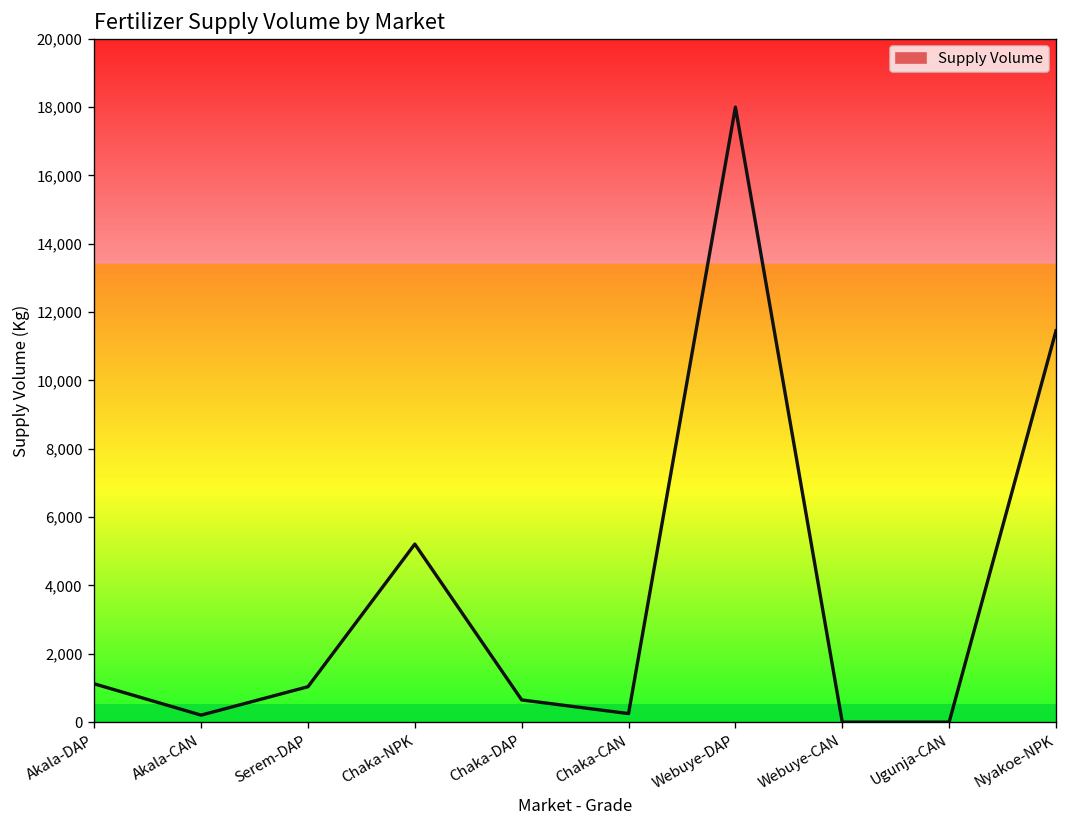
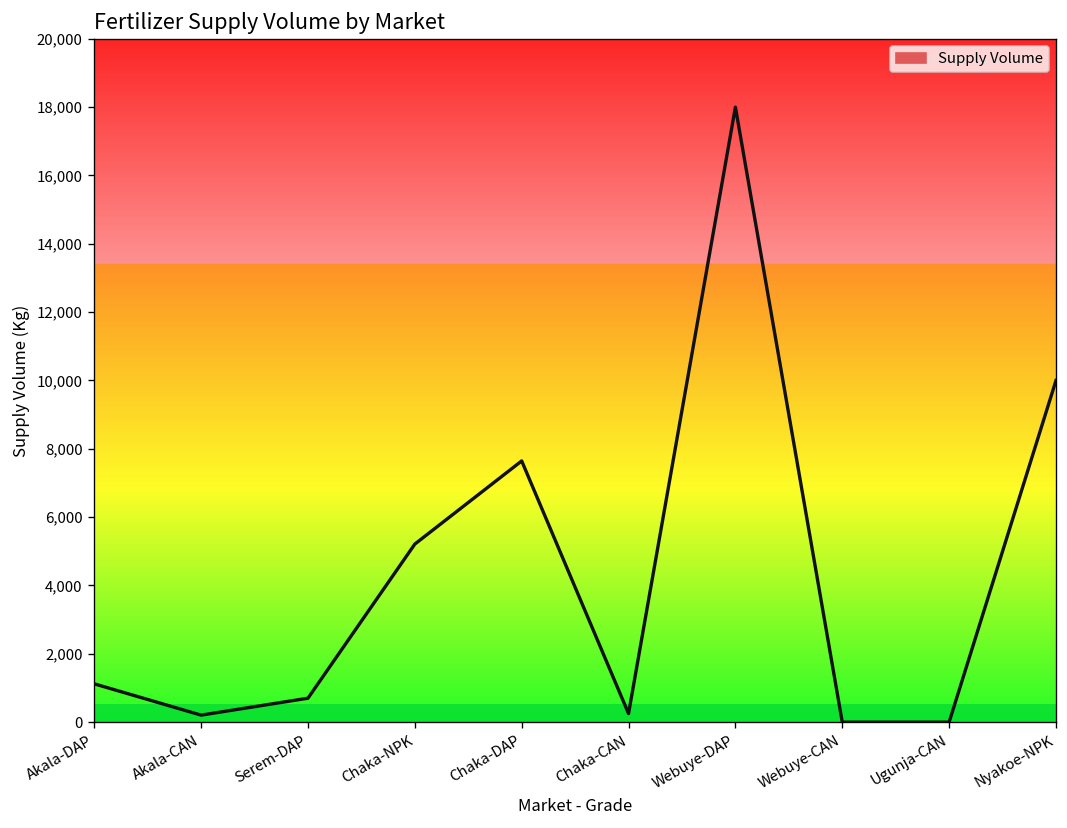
  {
    "Akala-DAP": "1,100",
    "Akala-CAN": "200",
-   "Serem-DAP": "1,000",
+   "Serem-DAP": "700",
    "Chaka-NPK": "5,200",
-   "Chaka-DAP": "700",
+   "Chaka-DAP": "7,600",
    "Chaka-CAN": "300",
    "Webuye-DAP": "18,000",
    "Webuye-CAN": "0",
    "Ugunja-CAN": "0",
-   "Nyakoe-NPK": "11,500"
+   "Nyakoe-NPK": "10,000"
  }
